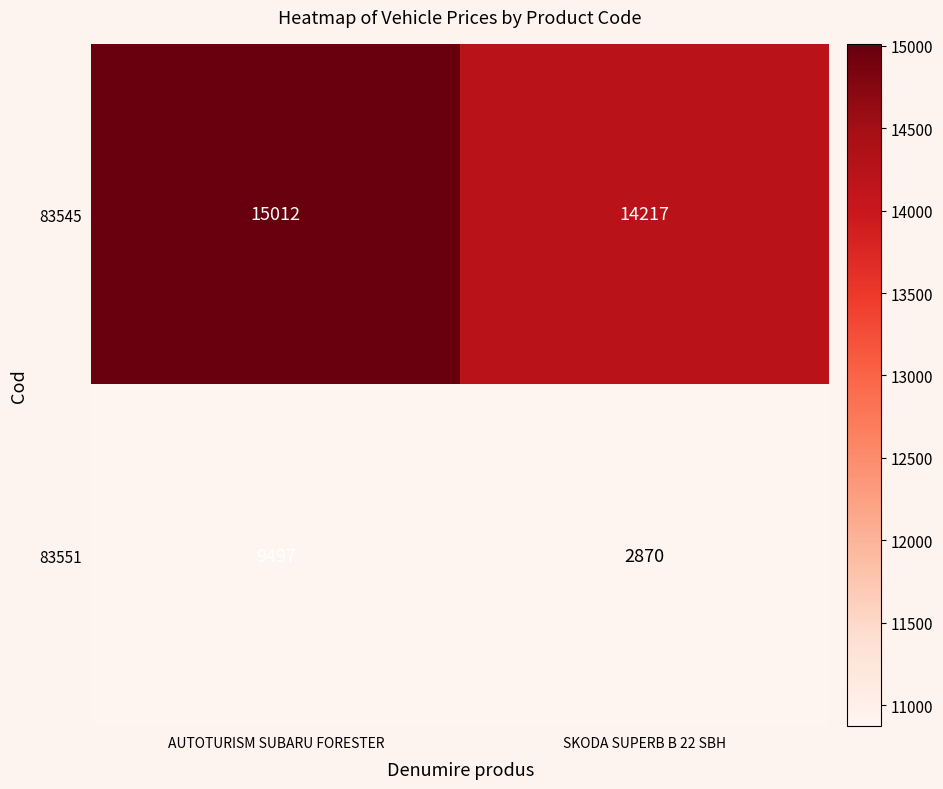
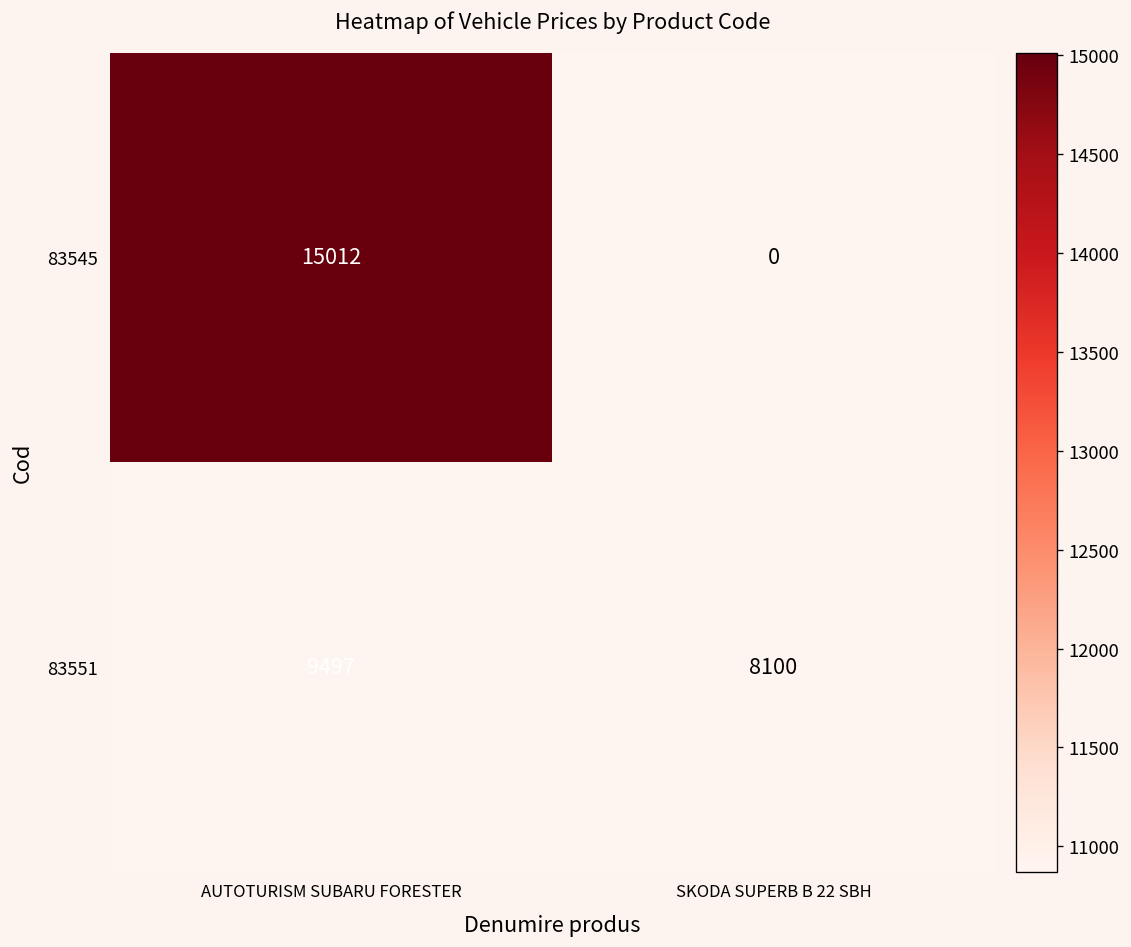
  {
    "83545": {
      "AUTOTURISM SUBARU FORESTER": 15012,
-     "SKODA SUPERB B 22 SBH": 14217
+     "SKODA SUPERB B 22 SBH": 0
    },
    "83551": {
-     "SKODA SUPERB B 22 SBH": 2870
+     "SKODA SUPERB B 22 SBH": 8100
    }
  }
